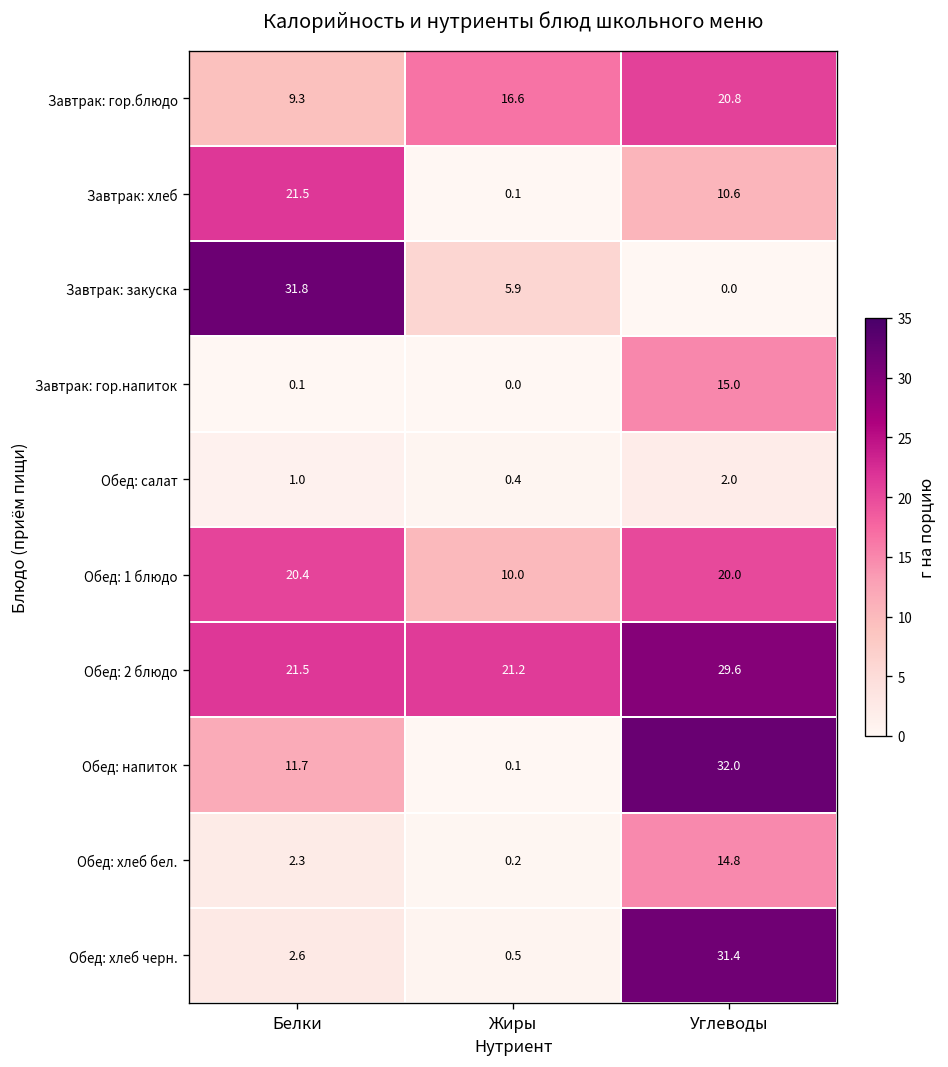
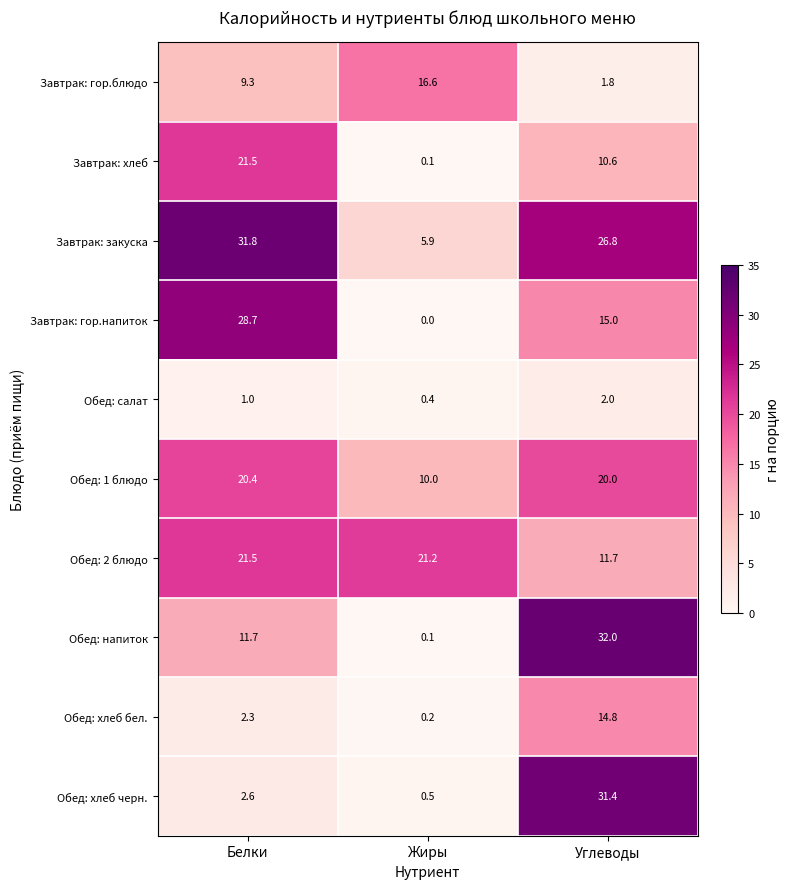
  {
    "Завтрак: гор.блюдо": {
      "Белки": 9.3,
      "Жиры": 16.6,
-     "Углеводы": 20.8
+     "Углеводы": 1.8
    },
    "Завтрак: хлеб": {
      "Белки": 21.5,
      "Жиры": 0.1,
      "Углеводы": 10.6
    },
    "Завтрак: закуска": {
      "Белки": 31.8,
      "Жиры": 5.9,
-     "Углеводы": 0.0
+     "Углеводы": 26.8
    },
    "Завтрак: гор.напиток": {
-     "Белки": 0.1,
+     "Белки": 28.7,
      "Жиры": 0.0,
      "Углеводы": 15.0
    },
    "Обед: салат": {
      "Белки": 1.0,
      "Жиры": 0.4,
      "Углеводы": 2.0
    },
    "Обед: 1 блюдо": {
      "Белки": 20.4,
      "Жиры": 10.0,
      "Углеводы": 20.0
    },
    "Обед: 2 блюдо": {
      "Белки": 21.5,
      "Жиры": 21.2,
-     "Углеводы": 29.6
+     "Углеводы": 11.7
    },
    "Обед: напиток": {
      "Белки": 11.7,
      "Жиры": 0.1,
      "Углеводы": 32.0
    },
    "Обед: хлеб бел.": {
      "Белки": 2.3,
      "Жиры": 0.2,
      "Углеводы": 14.8
    },
    "Обед: хлеб черн.": {
      "Белки": 2.6,
      "Жиры": 0.5,
      "Углеводы": 31.4
    }
  }
